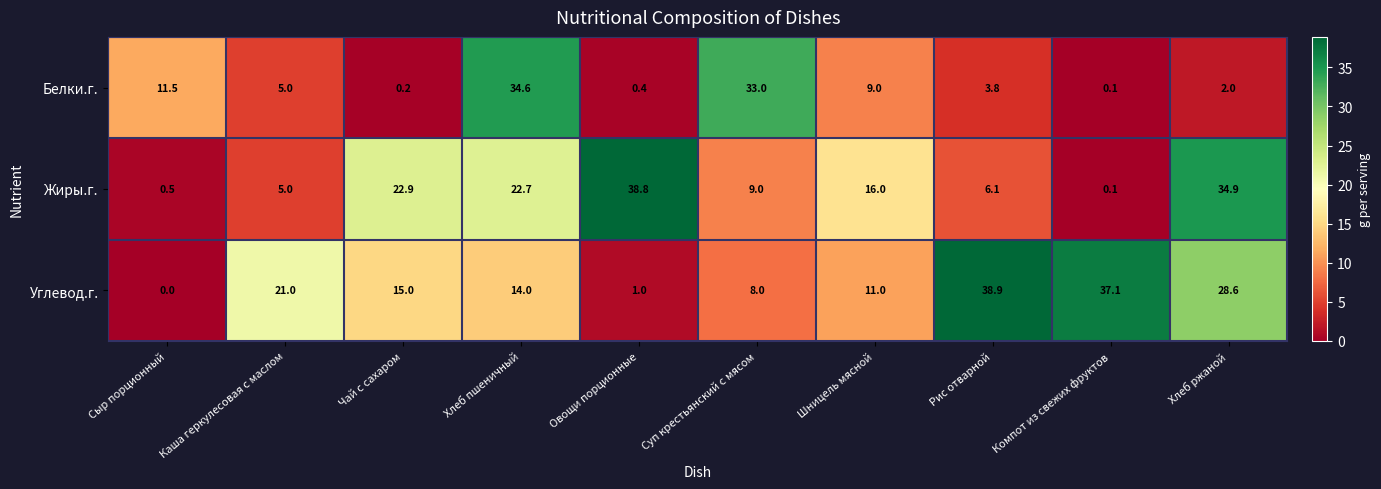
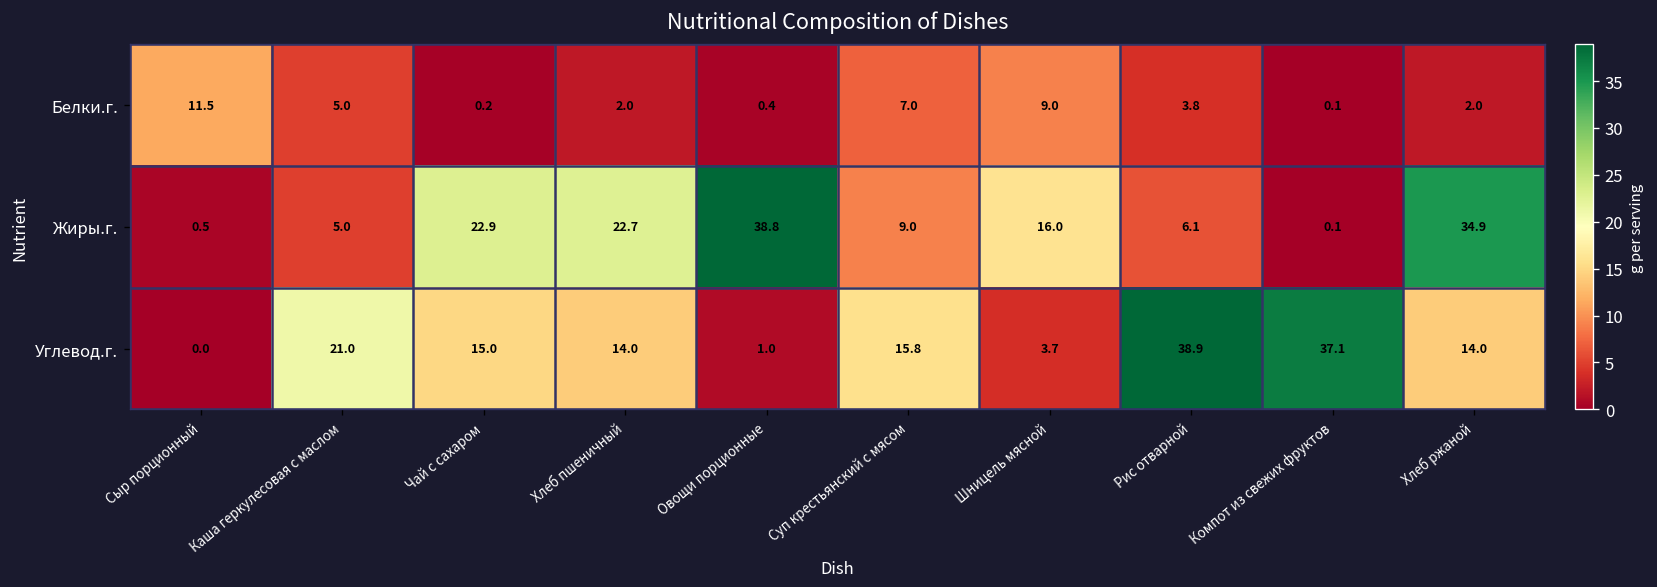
  {
    "Белки.г.": {
      "Сыр порционный": 11.5,
      "Каша геркулесовая с маслом": 5.0,
      "Чай с сахаром": 0.2,
-     "Хлеб пшеничный": 34.6,
+     "Хлеб пшеничный": 2.0,
      "Овощи порционные": 0.4,
-     "Суп крестьянский с мясом": 33.0,
+     "Суп крестьянский с мясом": 7.0,
      "Шницель мясной": 9.0,
      "Рис отварной": 3.8,
      "Компот из свежих фруктов": 0.1,
      "Хлеб ржаной": 2.0
    },
    "Жиры.г.": {
      "Сыр порционный": 0.5,
      "Каша геркулесовая с маслом": 5.0,
      "Чай с сахаром": 22.9,
      "Хлеб пшеничный": 22.7,
      "Овощи порционные": 38.8,
      "Суп крестьянский с мясом": 9.0,
      "Шницель мясной": 16.0,
      "Рис отварной": 6.1,
      "Компот из свежих фруктов": 0.1,
      "Хлеб ржаной": 34.9
    },
    "Углевод.г.": {
      "Сыр порционный": 0.0,
      "Каша геркулесовая с маслом": 21.0,
      "Чай с сахаром": 15.0,
      "Хлеб пшеничный": 14.0,
      "Овощи порционные": 1.0,
-     "Суп крестьянский с мясом": 8.0,
-     "Шницель мясной": 11.0,
+     "Суп крестьянский с мясом": 15.8,
+     "Шницель мясной": 3.7,
      "Рис отварной": 38.9,
      "Компот из свежих фруктов": 37.1,
-     "Хлеб ржаной": 28.6
+     "Хлеб ржаной": 14.0
    }
  }
